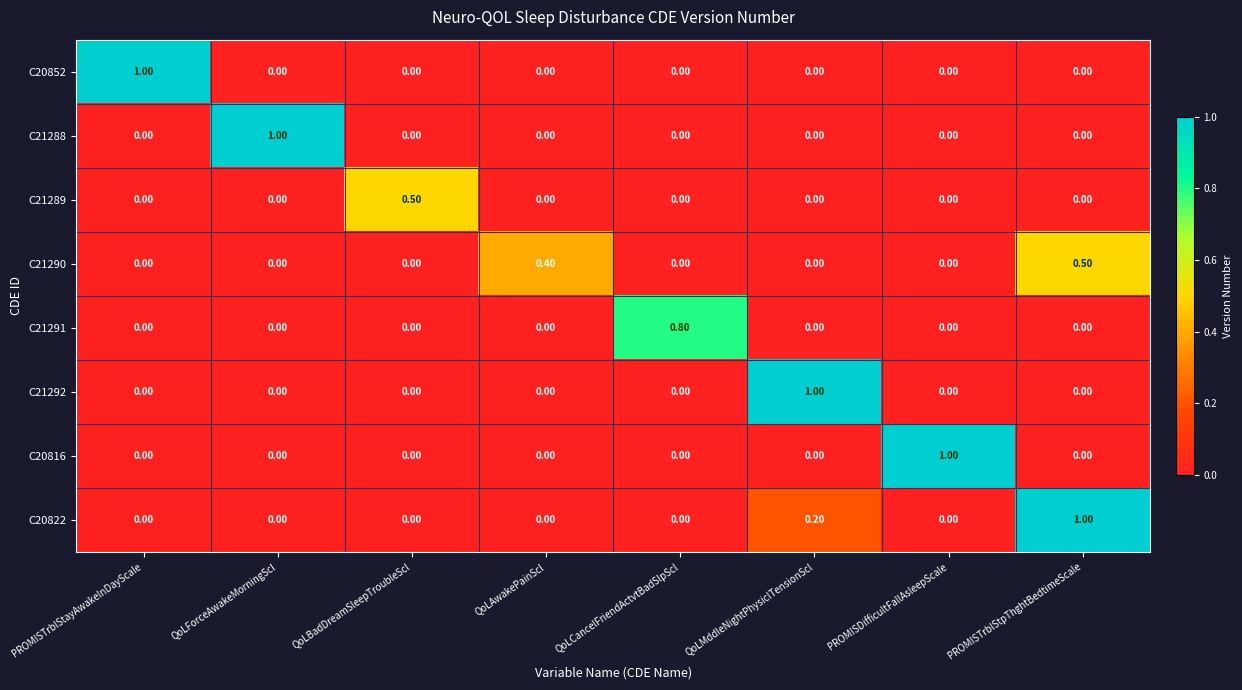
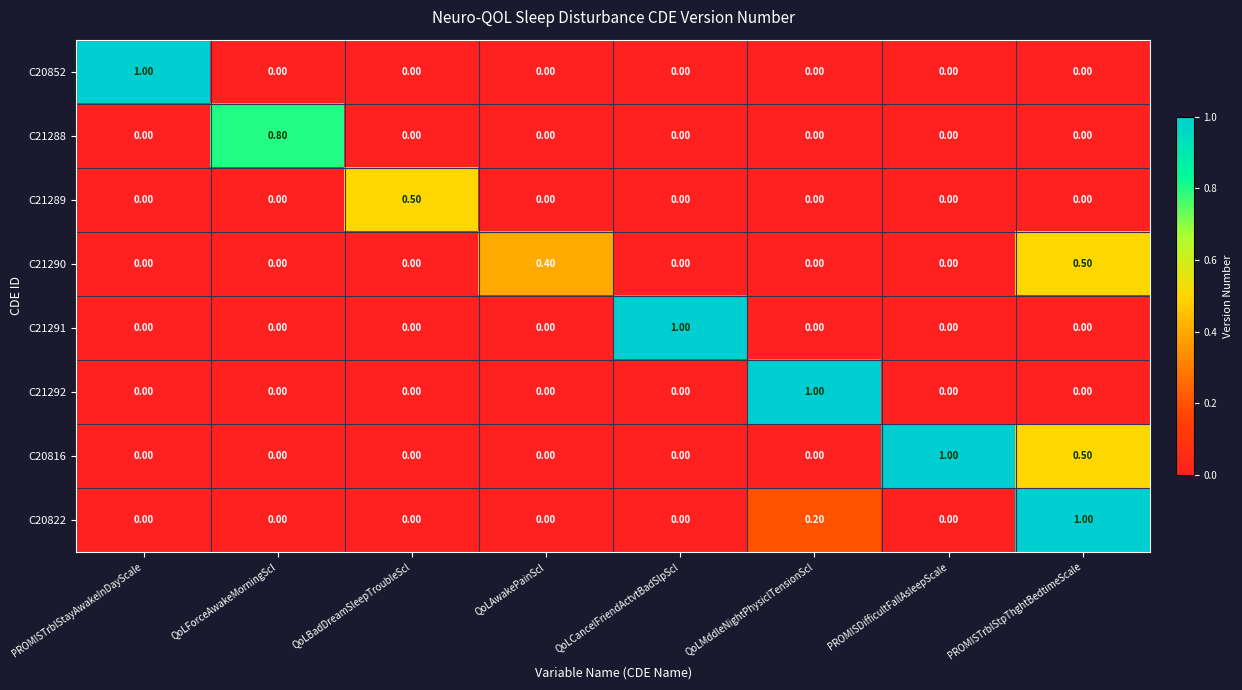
  {
    "C20852": {
      "PROMISTrblStayAwakeInDayScale": 1.00,
      "QoLForceAwakeMorningScl": 0.00,
      "QoLBadDreamSleepTroubleScl": 0.00,
      "QoLAwakePainScl": 0.00,
      "QoLCancelFriendActvtBadSlpScl": 0.00,
      "QoLMddleNightPhysiclTensionScl": 0.00,
      "PROMISDifficultFallAsleepScale": 0.00,
      "PROMISTrblStpThghtBedtimeScale": 0.00
    },
    "C21288": {
      "PROMISTrblStayAwakeInDayScale": 0.00,
-     "QoLForceAwakeMorningScl": 1.00,
+     "QoLForceAwakeMorningScl": 0.80,
      "QoLBadDreamSleepTroubleScl": 0.00,
      "QoLAwakePainScl": 0.00,
      "QoLCancelFriendActvtBadSlpScl": 0.00,
      "QoLMddleNightPhysiclTensionScl": 0.00,
      "PROMISDifficultFallAsleepScale": 0.00,
      "PROMISTrblStpThghtBedtimeScale": 0.00
    },
    "C21289": {
      "PROMISTrblStayAwakeInDayScale": 0.00,
      "QoLForceAwakeMorningScl": 0.00,
      "QoLBadDreamSleepTroubleScl": 0.50,
      "QoLAwakePainScl": 0.00,
      "QoLCancelFriendActvtBadSlpScl": 0.00,
      "QoLMddleNightPhysiclTensionScl": 0.00,
      "PROMISDifficultFallAsleepScale": 0.00,
      "PROMISTrblStpThghtBedtimeScale": 0.00
    },
    "C21290": {
      "PROMISTrblStayAwakeInDayScale": 0.00,
      "QoLForceAwakeMorningScl": 0.00,
      "QoLBadDreamSleepTroubleScl": 0.00,
      "QoLAwakePainScl": 0.40,
      "QoLCancelFriendActvtBadSlpScl": 0.00,
      "QoLMddleNightPhysiclTensionScl": 0.00,
      "PROMISDifficultFallAsleepScale": 0.00,
      "PROMISTrblStpThghtBedtimeScale": 0.50
    },
    "C21291": {
      "PROMISTrblStayAwakeInDayScale": 0.00,
      "QoLForceAwakeMorningScl": 0.00,
      "QoLBadDreamSleepTroubleScl": 0.00,
      "QoLAwakePainScl": 0.00,
-     "QoLCancelFriendActvtBadSlpScl": 0.80,
+     "QoLCancelFriendActvtBadSlpScl": 1.00,
      "QoLMddleNightPhysiclTensionScl": 0.00,
      "PROMISDifficultFallAsleepScale": 0.00,
      "PROMISTrblStpThghtBedtimeScale": 0.00
    },
    "C21292": {
      "PROMISTrblStayAwakeInDayScale": 0.00,
      "QoLForceAwakeMorningScl": 0.00,
      "QoLBadDreamSleepTroubleScl": 0.00,
      "QoLAwakePainScl": 0.00,
      "QoLCancelFriendActvtBadSlpScl": 0.00,
      "QoLMddleNightPhysiclTensionScl": 1.00,
      "PROMISDifficultFallAsleepScale": 0.00,
      "PROMISTrblStpThghtBedtimeScale": 0.00
    },
    "C20816": {
      "PROMISTrblStayAwakeInDayScale": 0.00,
      "QoLForceAwakeMorningScl": 0.00,
      "QoLBadDreamSleepTroubleScl": 0.00,
      "QoLAwakePainScl": 0.00,
      "QoLCancelFriendActvtBadSlpScl": 0.00,
      "QoLMddleNightPhysiclTensionScl": 0.00,
      "PROMISDifficultFallAsleepScale": 1.00,
-     "PROMISTrblStpThghtBedtimeScale": 0.00
+     "PROMISTrblStpThghtBedtimeScale": 0.50
    },
    "C20822": {
      "PROMISTrblStayAwakeInDayScale": 0.00,
      "QoLForceAwakeMorningScl": 0.00,
      "QoLBadDreamSleepTroubleScl": 0.00,
      "QoLAwakePainScl": 0.00,
      "QoLCancelFriendActvtBadSlpScl": 0.00,
      "QoLMddleNightPhysiclTensionScl": 0.20,
      "PROMISDifficultFallAsleepScale": 0.00,
      "PROMISTrblStpThghtBedtimeScale": 1.00
    }
  }
